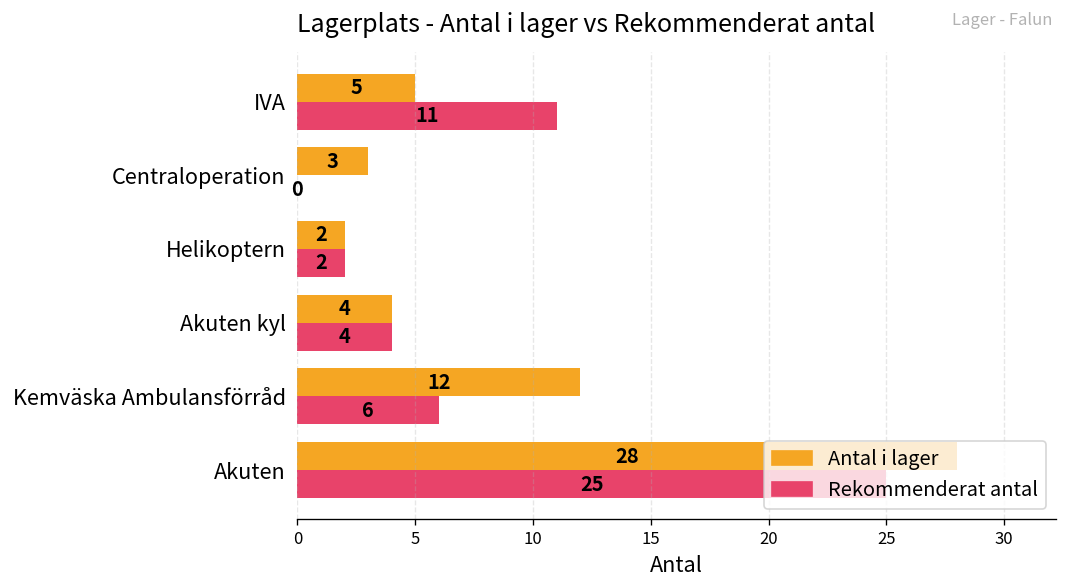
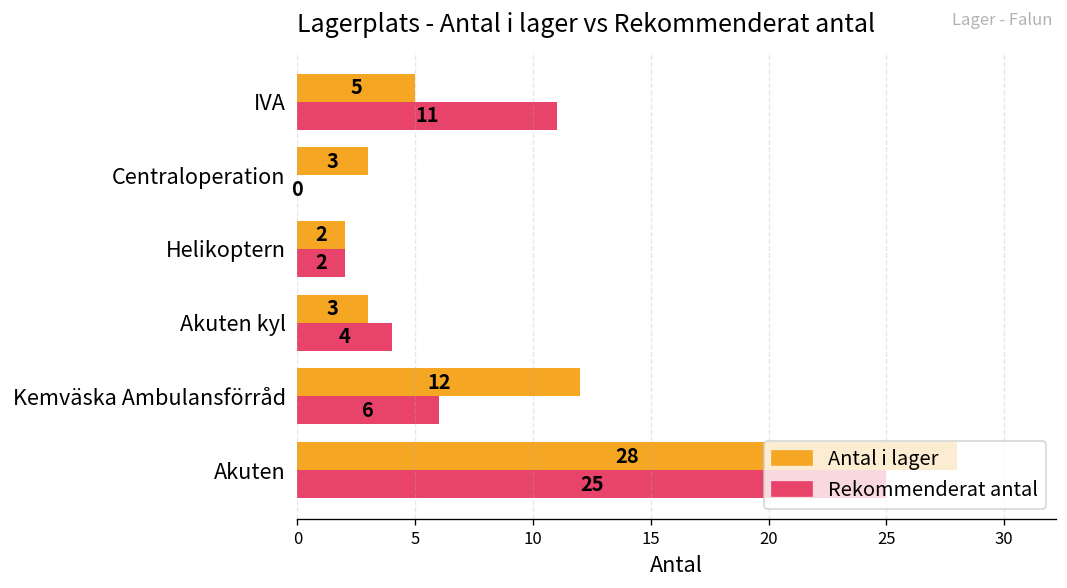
  {
    "Antal i lager": {
      "IVA": 5,
      "Centraloperation": 3,
      "Helikoptern": 2,
-     "Akuten kyl": 4,
+     "Akuten kyl": 3,
      "Kemväska Ambulansförråd": 12
    },
    "Rekommenderat antal": {
      "IVA": 11,
      "Centraloperation": 0,
      "Helikoptern": 2,
      "Akuten kyl": 4,
      "Kemväska Ambulansförråd": 6
    }
  }
